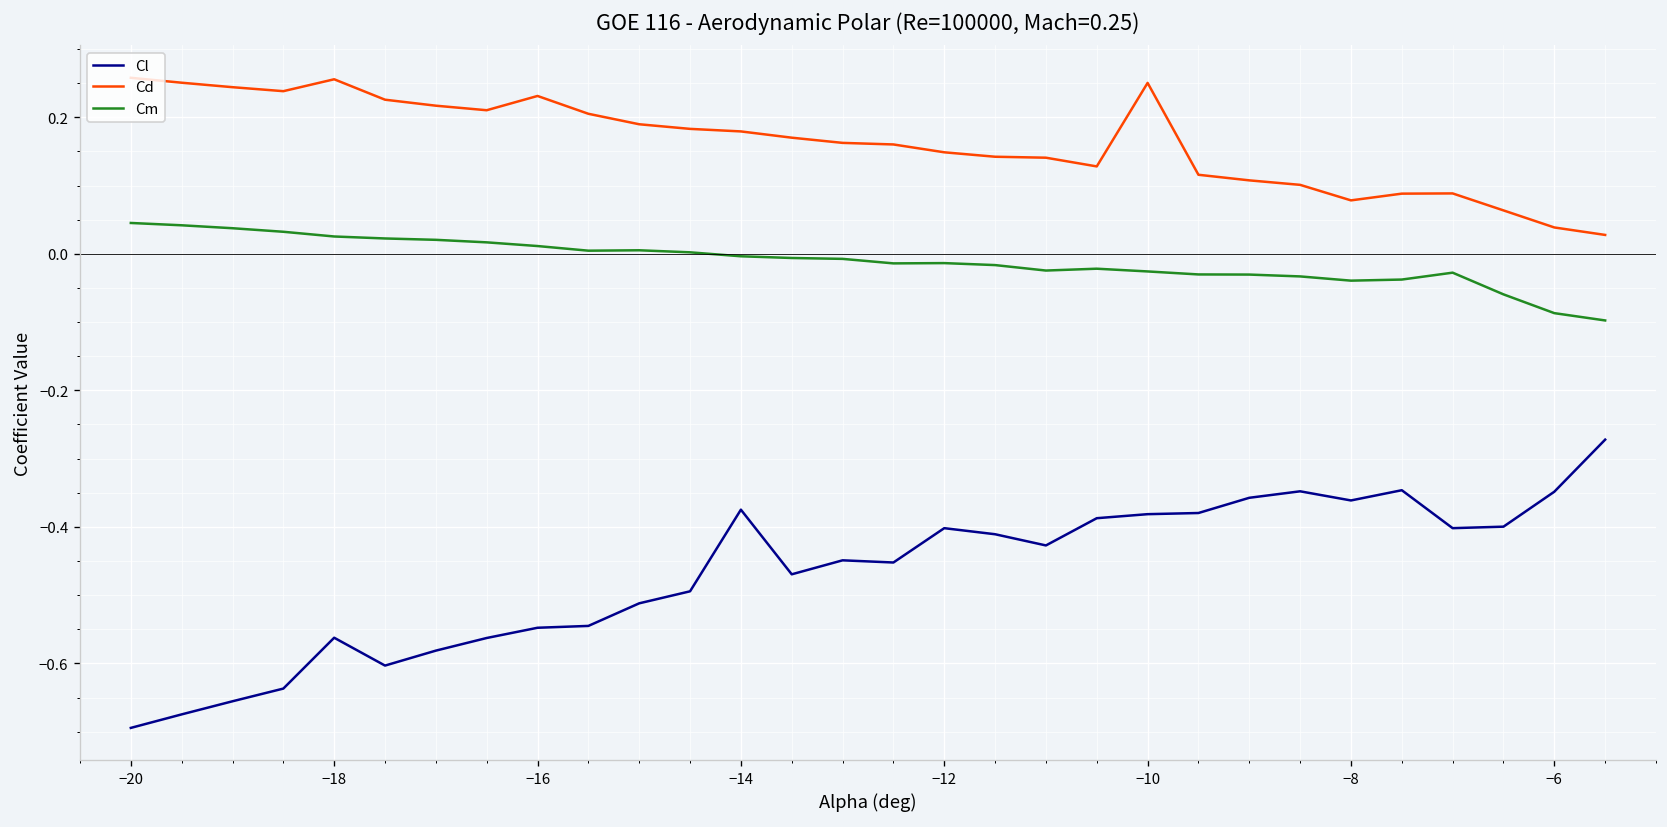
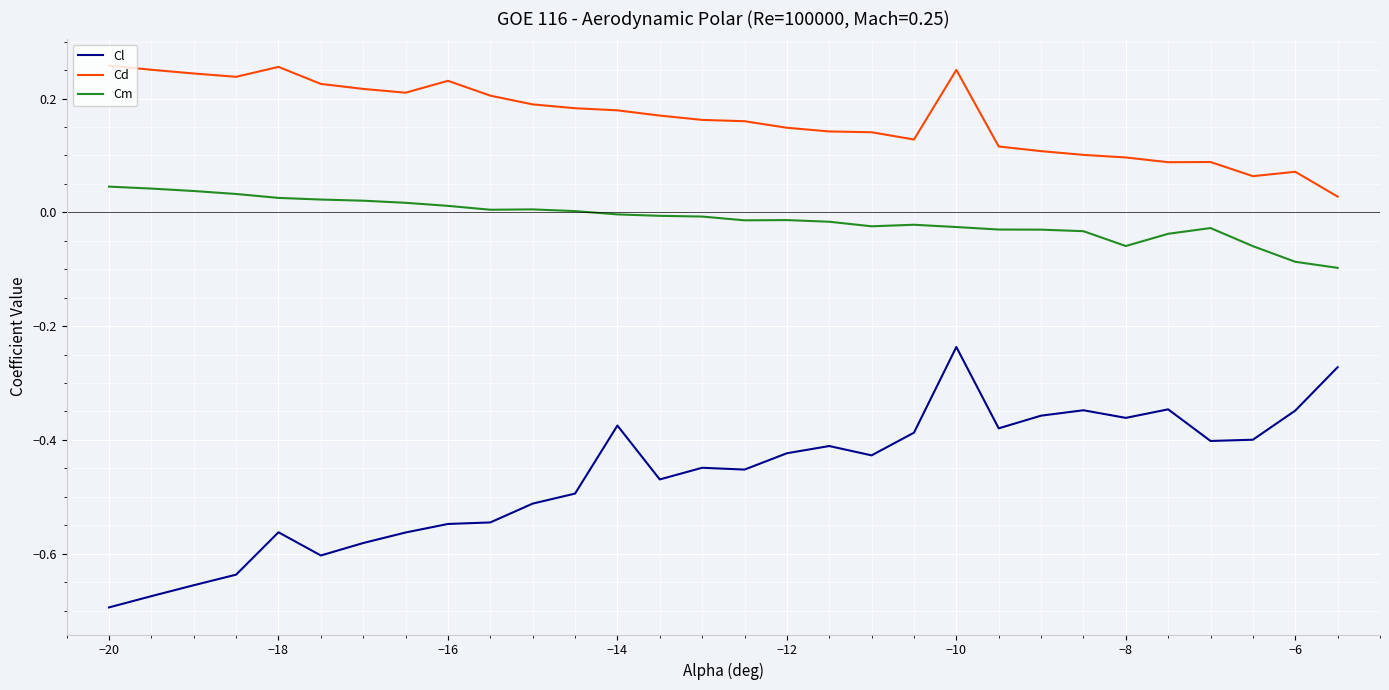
  {
    "Cl": {
      "−20": -0.69,
      "−18": -0.56,
      "−16": -0.55,
      "−14": -0.37,
-     "−12": -0.40,
-     "−10": -0.38,
+     "−12": -0.42,
+     "−10": -0.24,
      "−8": -0.36,
      "−6": -0.35
    },
    "Cd": {
      "−18": 0.26,
      "−16": 0.23,
      "−14": 0.18,
      "−12": 0.15,
      "−10": 0.25,
-     "−8": 0.08,
-     "−6": 0.04
+     "−8": 0.10,
+     "−6": 0.07
    },
    "Cm": {
      "−20": 0.05,
      "−18": 0.03,
      "−16": 0.01,
      "−14": 0.00,
      "−12": -0.01,
      "−10": -0.03,
-     "−8": -0.04,
+     "−8": -0.06,
      "−6": -0.09
    }
  }
